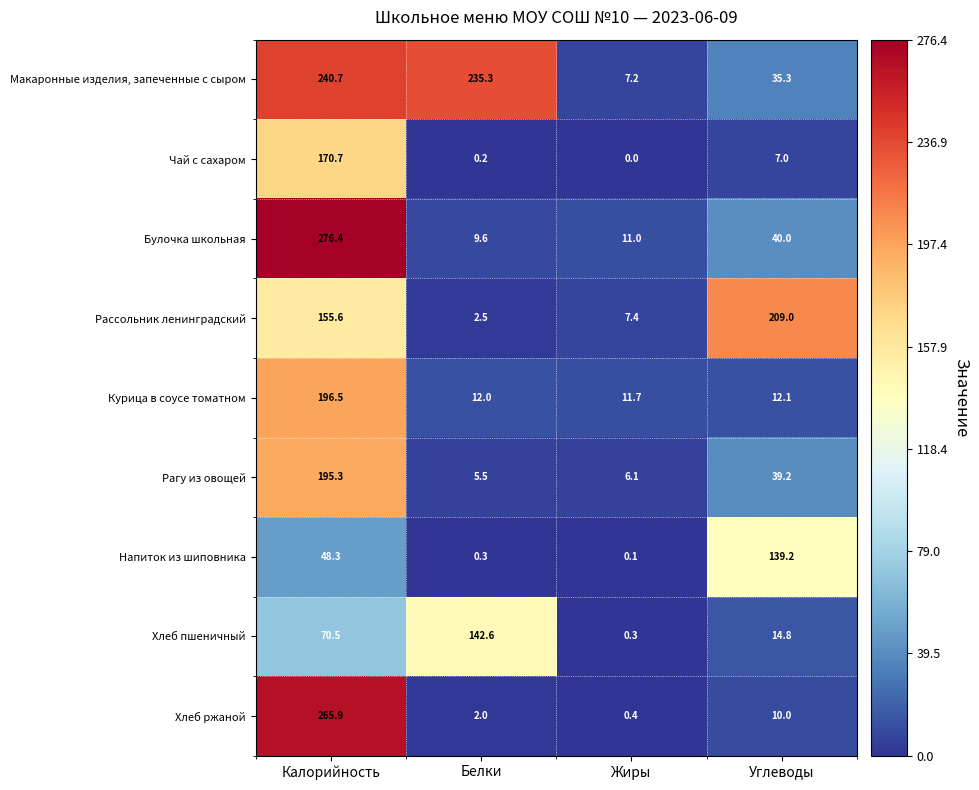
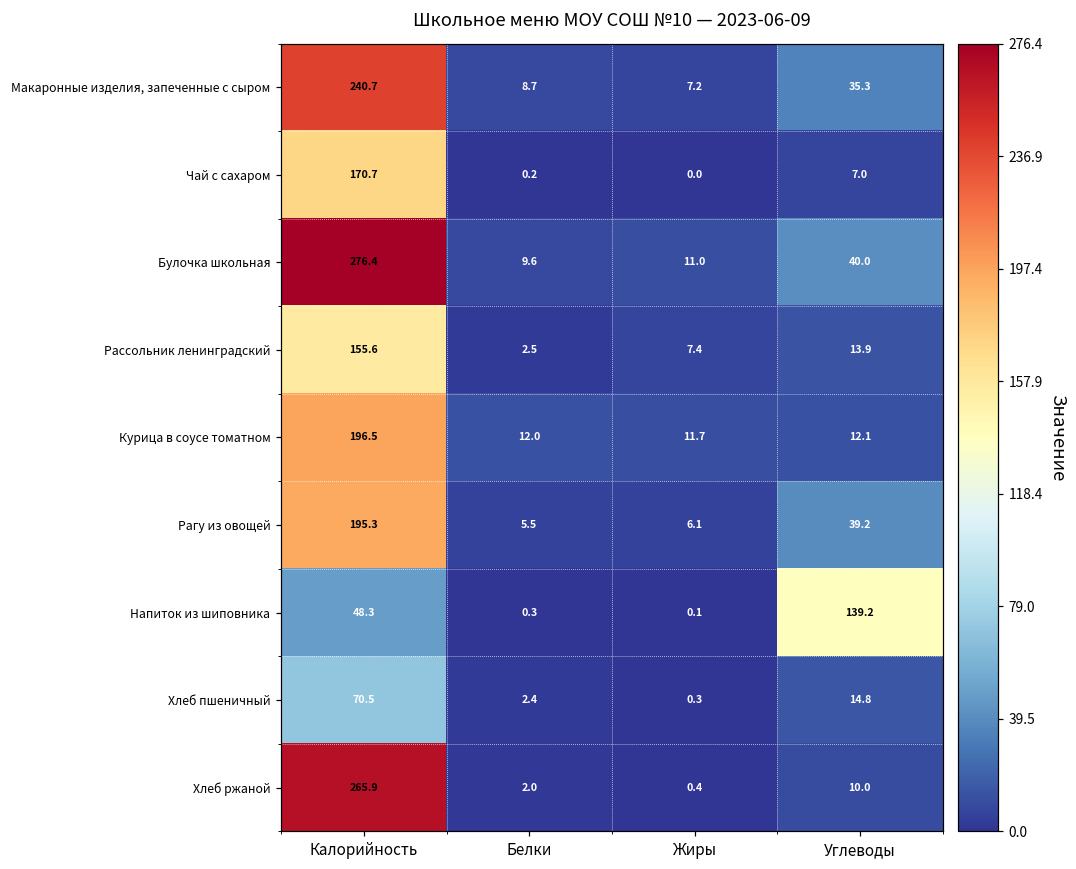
  {
    "Макаронные изделия, запеченные с сыром": {
      "Калорийность": 240.7,
-     "Белки": 235.3,
+     "Белки": 8.7,
      "Жиры": 7.2,
      "Углеводы": 35.3
    },
    "Чай с сахаром": {
      "Калорийность": 170.7,
      "Белки": 0.2,
      "Жиры": 0.0,
      "Углеводы": 7.0
    },
    "Булочка школьная": {
      "Калорийность": 276.4,
      "Белки": 9.6,
      "Жиры": 11.0,
      "Углеводы": 40.0
    },
    "Рассольник ленинградский": {
      "Калорийность": 155.6,
      "Белки": 2.5,
      "Жиры": 7.4,
-     "Углеводы": 209.0
+     "Углеводы": 13.9
    },
    "Курица в соусе томатном": {
      "Калорийность": 196.5,
      "Белки": 12.0,
      "Жиры": 11.7,
      "Углеводы": 12.1
    },
    "Рагу из овощей": {
      "Калорийность": 195.3,
      "Белки": 5.5,
      "Жиры": 6.1,
      "Углеводы": 39.2
    },
    "Напиток из шиповника": {
      "Калорийность": 48.3,
      "Белки": 0.3,
      "Жиры": 0.1,
      "Углеводы": 139.2
    },
    "Хлеб пшеничный": {
      "Калорийность": 70.5,
-     "Белки": 142.6,
+     "Белки": 2.4,
      "Жиры": 0.3,
      "Углеводы": 14.8
    },
    "Хлеб ржаной": {
      "Калорийность": 265.9,
      "Белки": 2.0,
      "Жиры": 0.4,
      "Углеводы": 10.0
    }
  }
